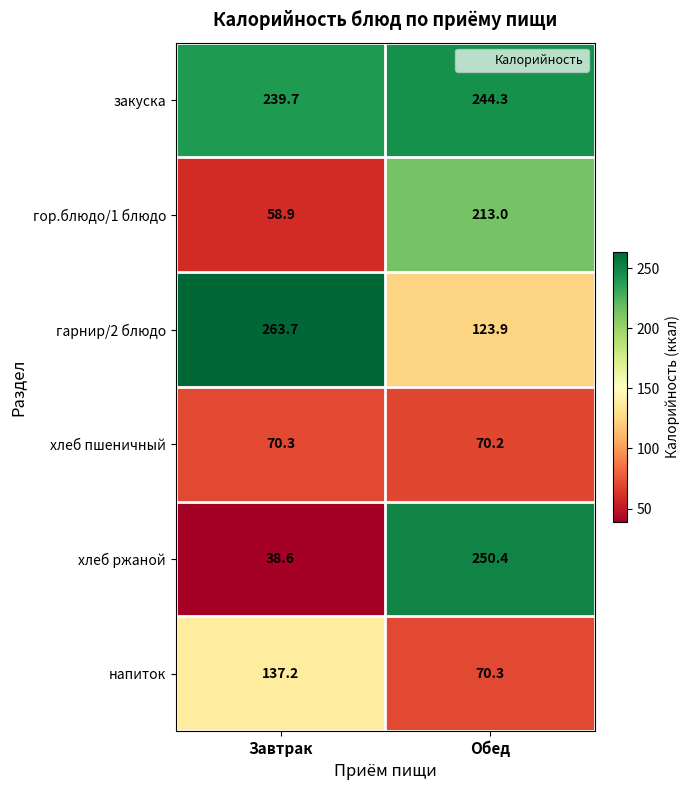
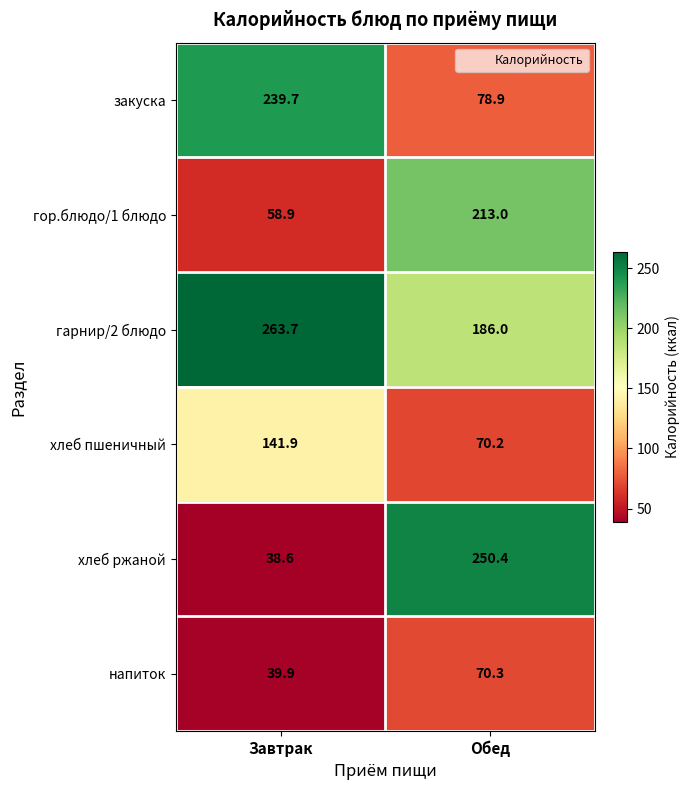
  {
    "закуска": {
      "Завтрак": 239.7,
-     "Обед": 244.3
+     "Обед": 78.9
    },
    "гор.блюдо/1 блюдо": {
      "Завтрак": 58.9,
      "Обед": 213.0
    },
    "гарнир/2 блюдо": {
      "Завтрак": 263.7,
-     "Обед": 123.9
+     "Обед": 186.0
    },
    "хлеб пшеничный": {
-     "Завтрак": 70.3,
+     "Завтрак": 141.9,
      "Обед": 70.2
    },
    "хлеб ржаной": {
      "Завтрак": 38.6,
      "Обед": 250.4
    },
    "напиток": {
-     "Завтрак": 137.2,
+     "Завтрак": 39.9,
      "Обед": 70.3
    }
  }
